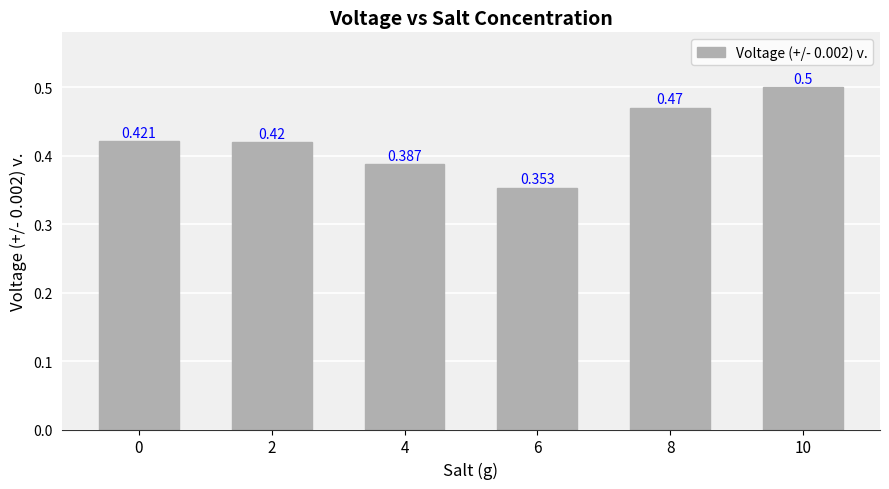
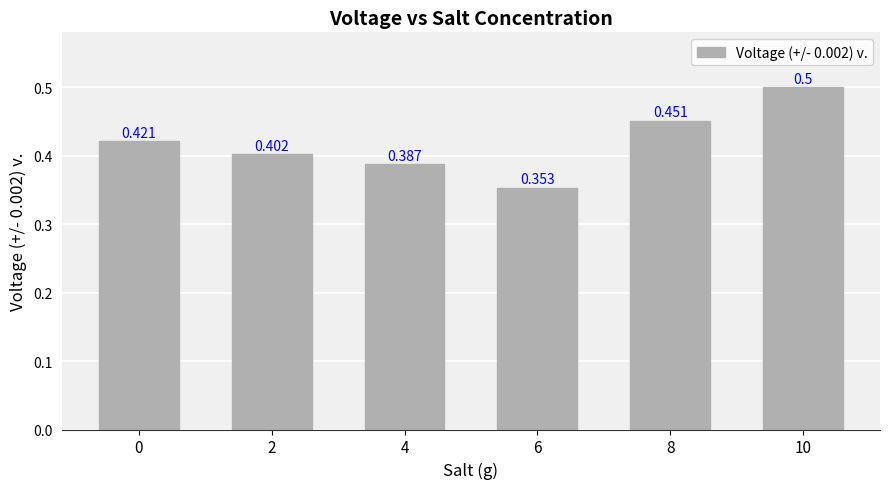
  {
    "0": 0.421,
-   "2": 0.42,
+   "2": 0.402,
    "4": 0.387,
    "6": 0.353,
-   "8": 0.47,
+   "8": 0.451,
    "10": 0.5
  }
